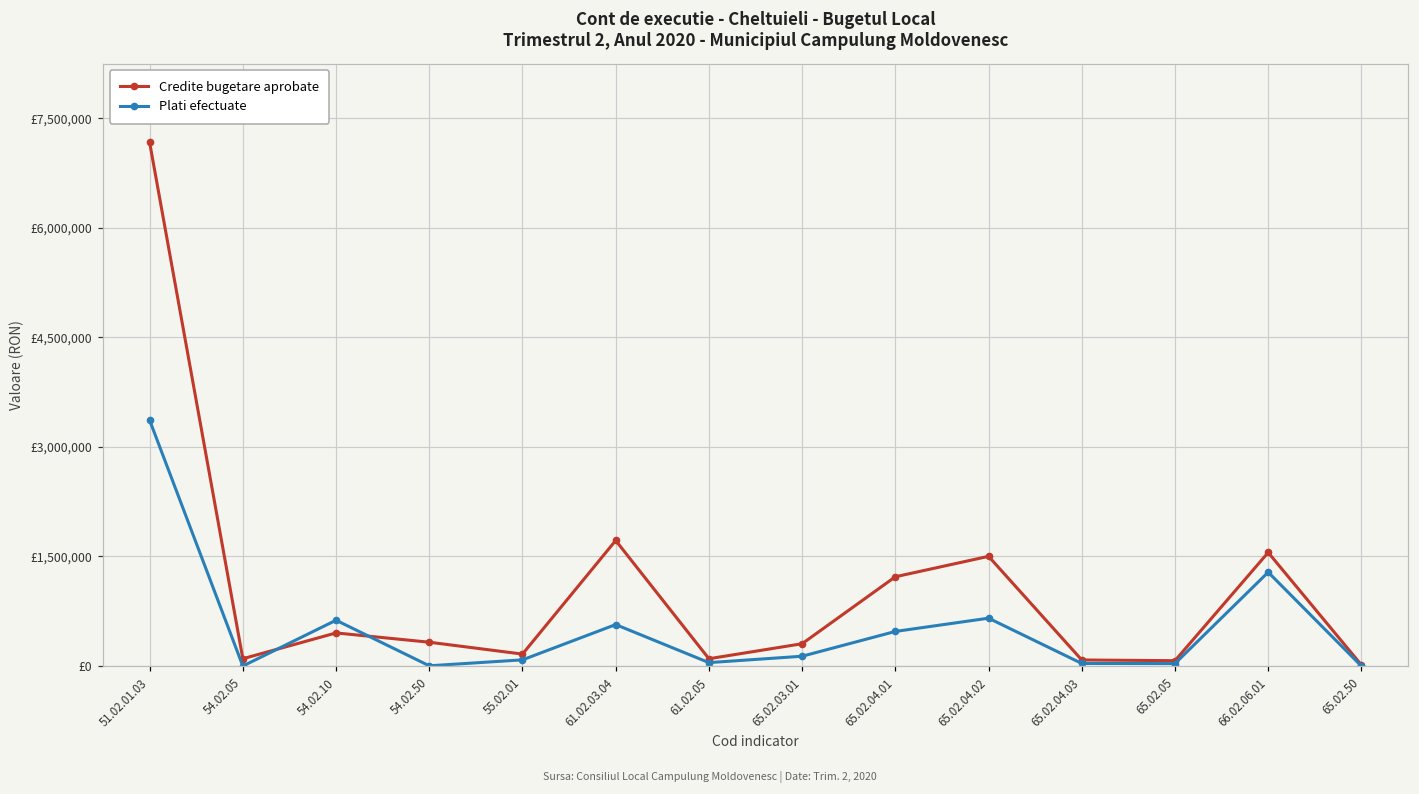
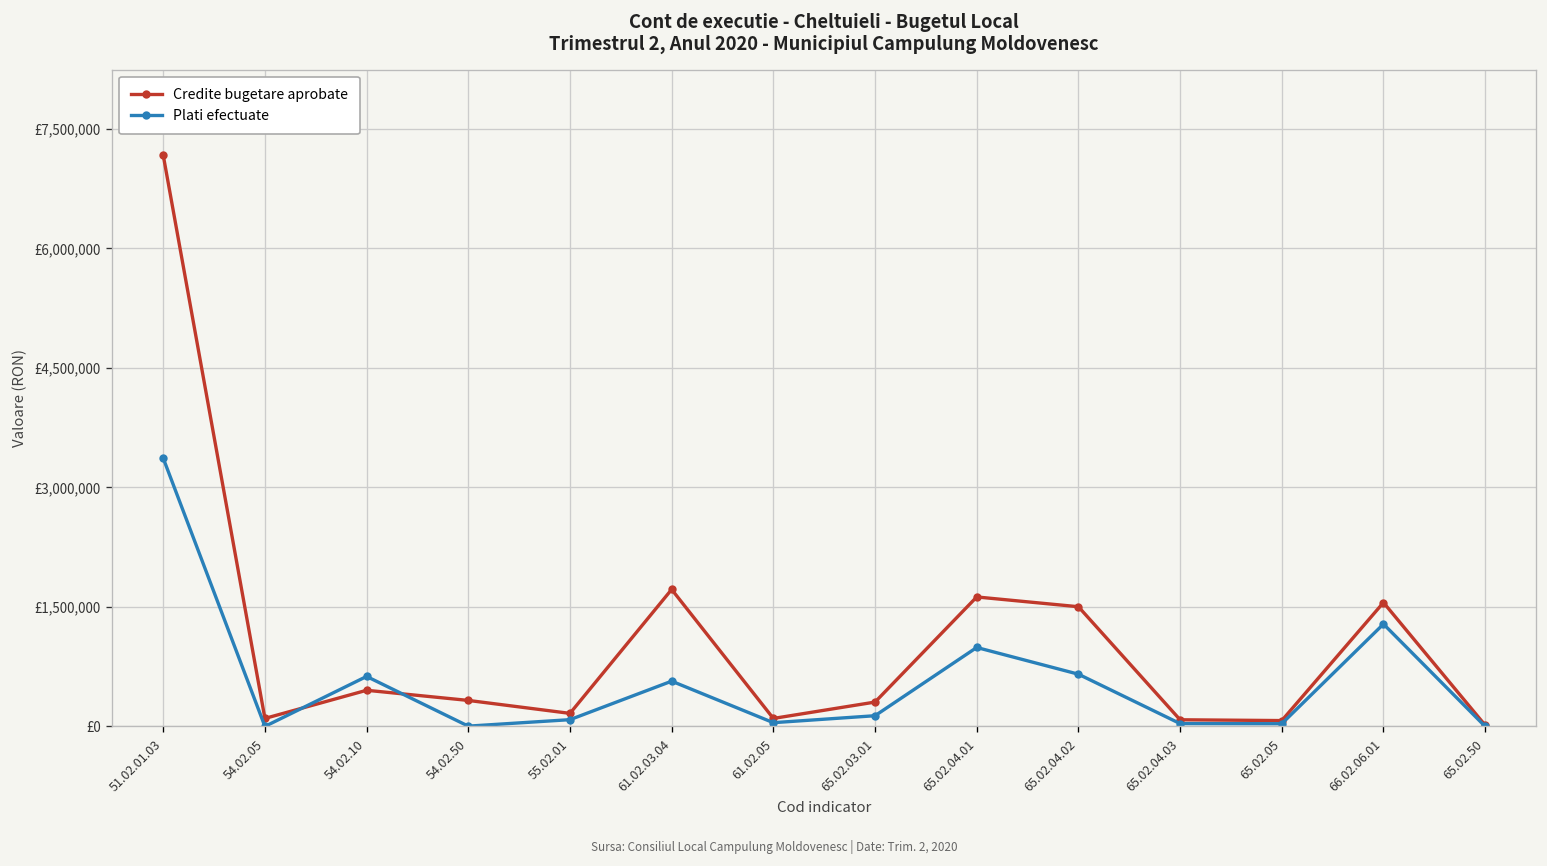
  {
    "Credite bugetare aprobate": {
      "51.02.01.03": "£7,200,000",
      "54.02.05": "£100,000",
      "54.02.10": "£500,000",
      "54.02.50": "£300,000",
      "55.02.01": "£200,000",
      "61.02.03.04": "£1,700,000",
      "61.02.05": "£100,000",
      "65.02.03.01": "£300,000",
-     "65.02.04.01": "£1,200,000",
+     "65.02.04.01": "£1,600,000",
      "65.02.04.02": "£1,500,000",
      "65.02.04.03": "£100,000",
      "65.02.05": "£100,000",
      "66.02.06.01": "£1,600,000"
    },
    "Plati efectuate": {
      "51.02.01.03": "£3,400,000",
      "54.02.05": "£0",
      "54.02.10": "£600,000",
      "54.02.50": "£0",
      "55.02.01": "£100,000",
      "61.02.03.04": "£600,000",
      "61.02.05": "£0",
      "65.02.03.01": "£100,000",
-     "65.02.04.01": "£500,000",
+     "65.02.04.01": "£1,000,000",
      "65.02.04.02": "£700,000",
      "65.02.04.03": "£0",
      "65.02.05": "£0",
      "66.02.06.01": "£1,300,000"
    }
  }
